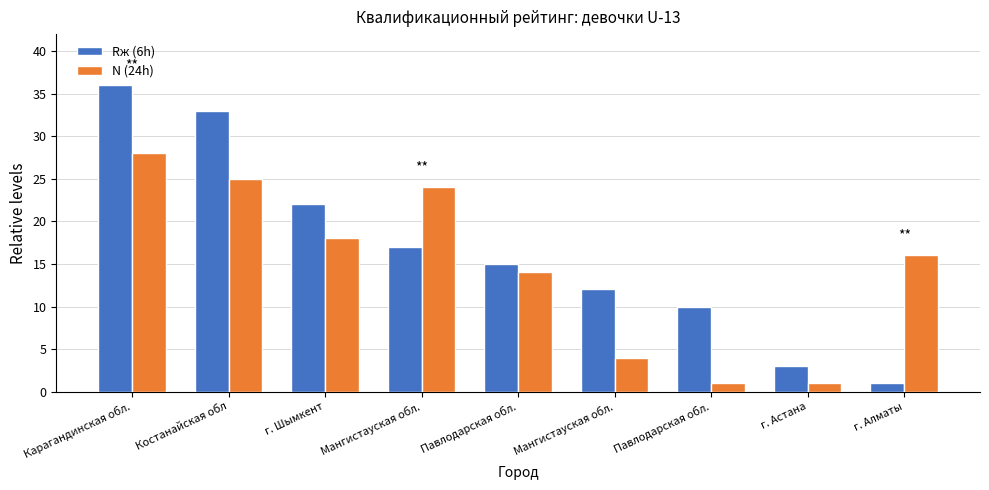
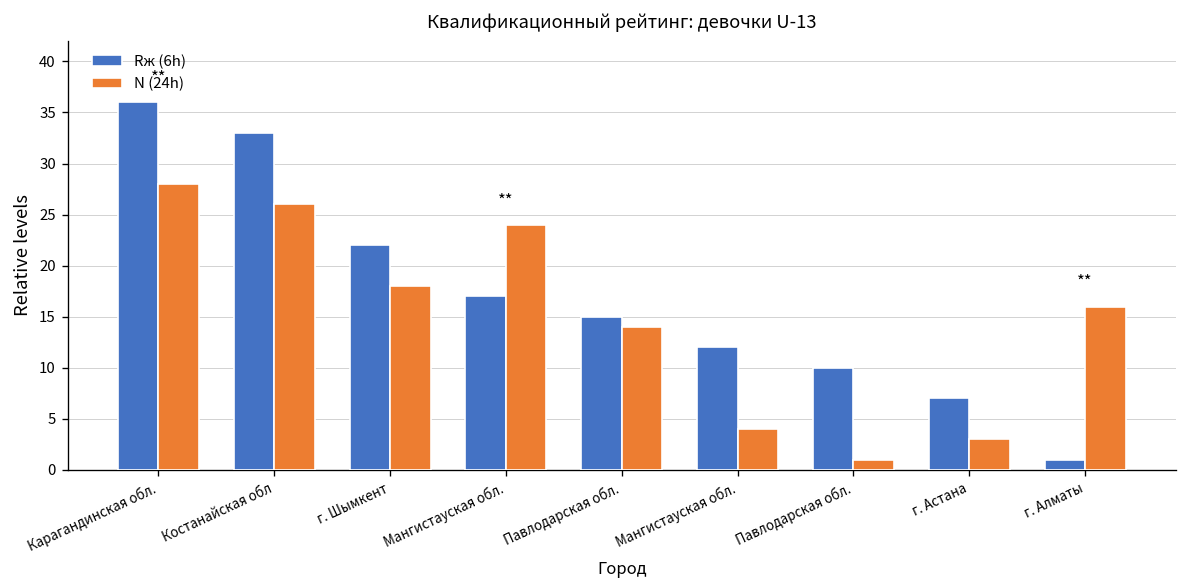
  {
    "Rж (6h)": {
      "Карагандинская обл.": 36,
      "Костанайская обл": 33,
      "г. Шымкент": 22,
-     "г. Астана": 3,
+     "г. Астана": 7,
      "г. Алматы": 1
    },
    "N (24h)": {
      "Карагандинская обл.": 28,
-     "Костанайская обл": 25,
+     "Костанайская обл": 26,
      "г. Шымкент": 18,
-     "г. Астана": 1,
+     "г. Астана": 3,
      "г. Алматы": 16
    }
  }
